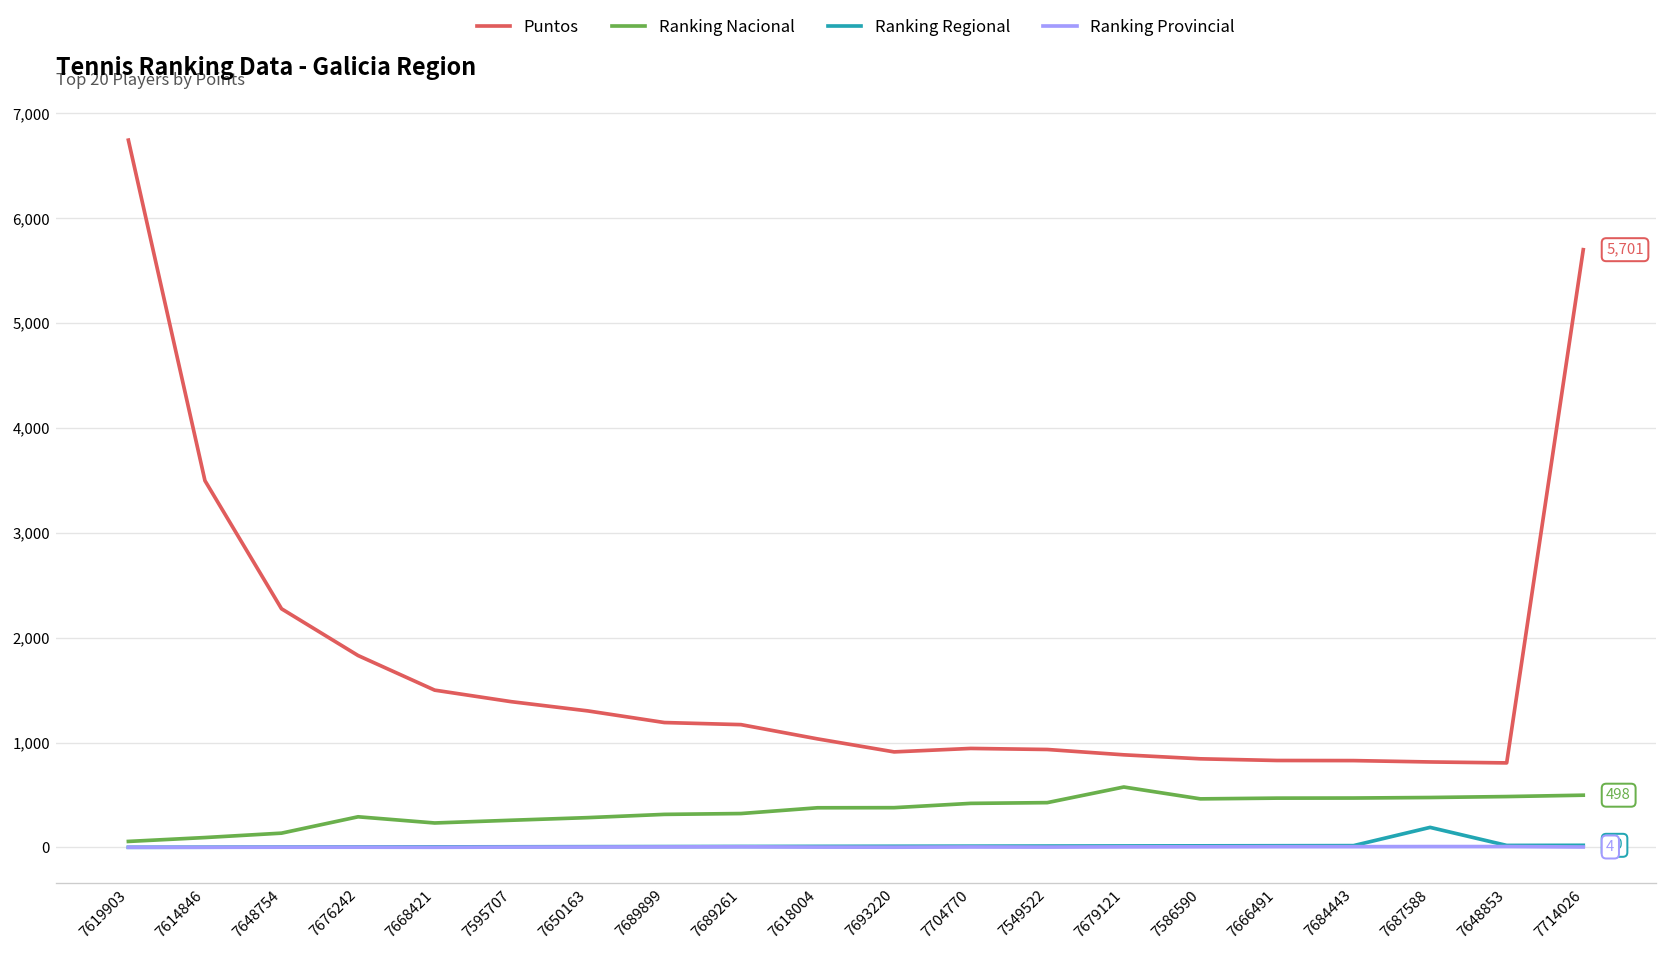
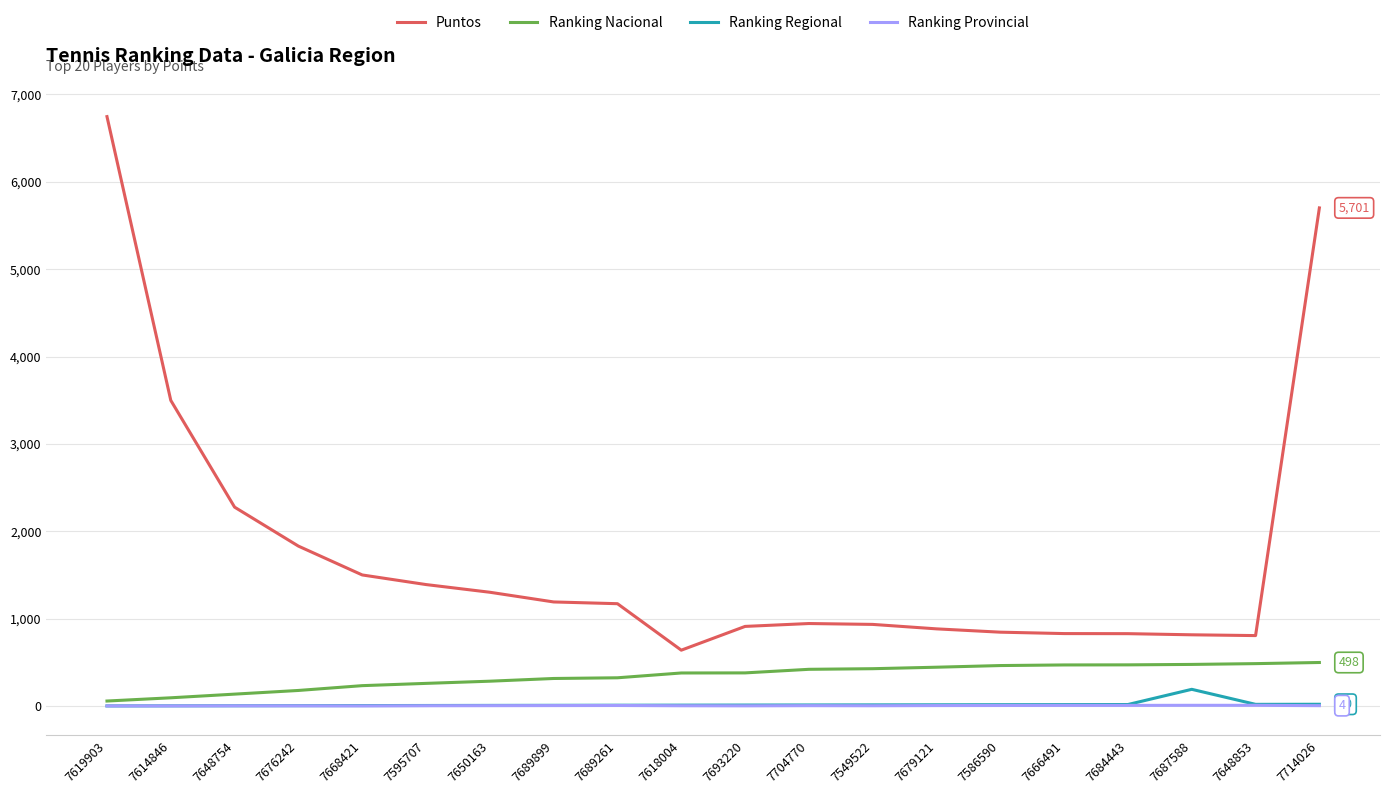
  {
    "Puntos": {
      "7619903": "6,700",
      "7614846": "3,500",
      "7648754": "2,300",
      "7676242": "1,800",
      "7668421": "1,500",
      "7595707": "1,400",
      "7650163": "1,300",
      "7689899": "1,200",
      "7689261": "1,200",
-     "7618004": "1,000",
+     "7618004": "600",
      "7693220": "900",
      "7704770": "900",
      "7549522": "900",
      "7679121": "900",
      "7586590": "800",
      "7666491": "800",
      "7684443": "800",
      "7687588": "800",
      "7648853": "800"
    },
    "Ranking Nacional": {
      "7619903": "100",
      "7614846": "100",
      "7648754": "100",
-     "7676242": "300",
+     "7676242": "200",
      "7668421": "200",
      "7595707": "300",
      "7650163": "300",
      "7689899": "300",
      "7689261": "300",
      "7618004": "400",
      "7693220": "400",
      "7704770": "400",
      "7549522": "400",
-     "7679121": "600",
+     "7679121": "400",
      "7586590": "500",
      "7666491": "500",
      "7684443": "500",
      "7687588": "500",
      "7648853": "500"
    },
    "Ranking Regional": {
      "7687588": "200"
    },
    "Ranking Provincial": {
      "7687588": "0"
    }
  }
